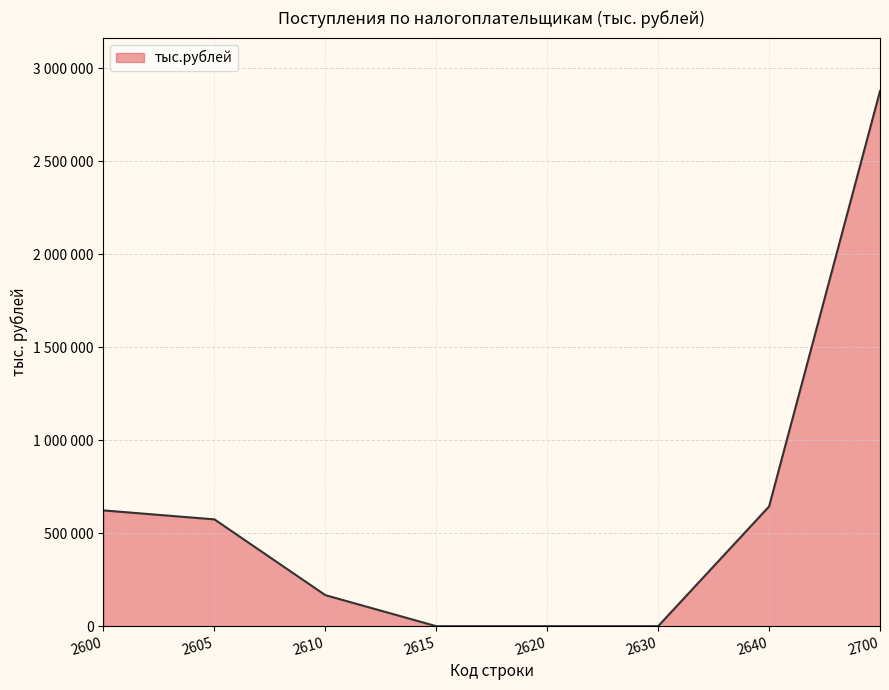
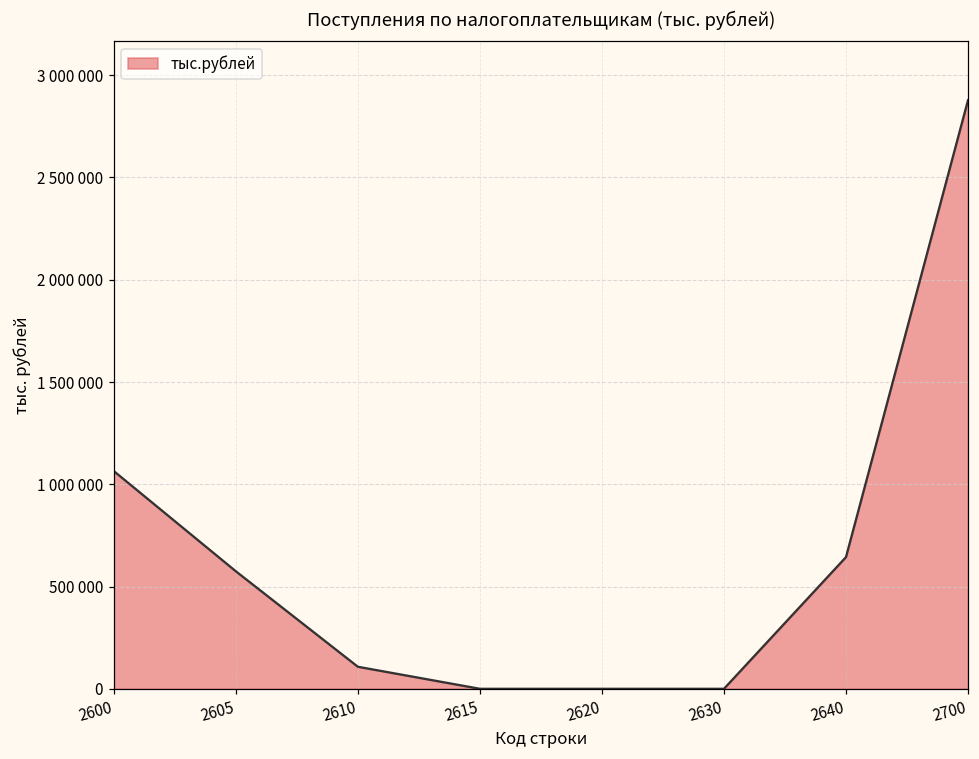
  {
-   "2600": 620000,
+   "2600": 1060000,
    "2605": 570000,
-   "2610": 170000,
+   "2610": 110000,
    "2615": 0,
    "2620": 0,
    "2630": 0,
    "2640": 640000,
    "2700": 2880000
  }
